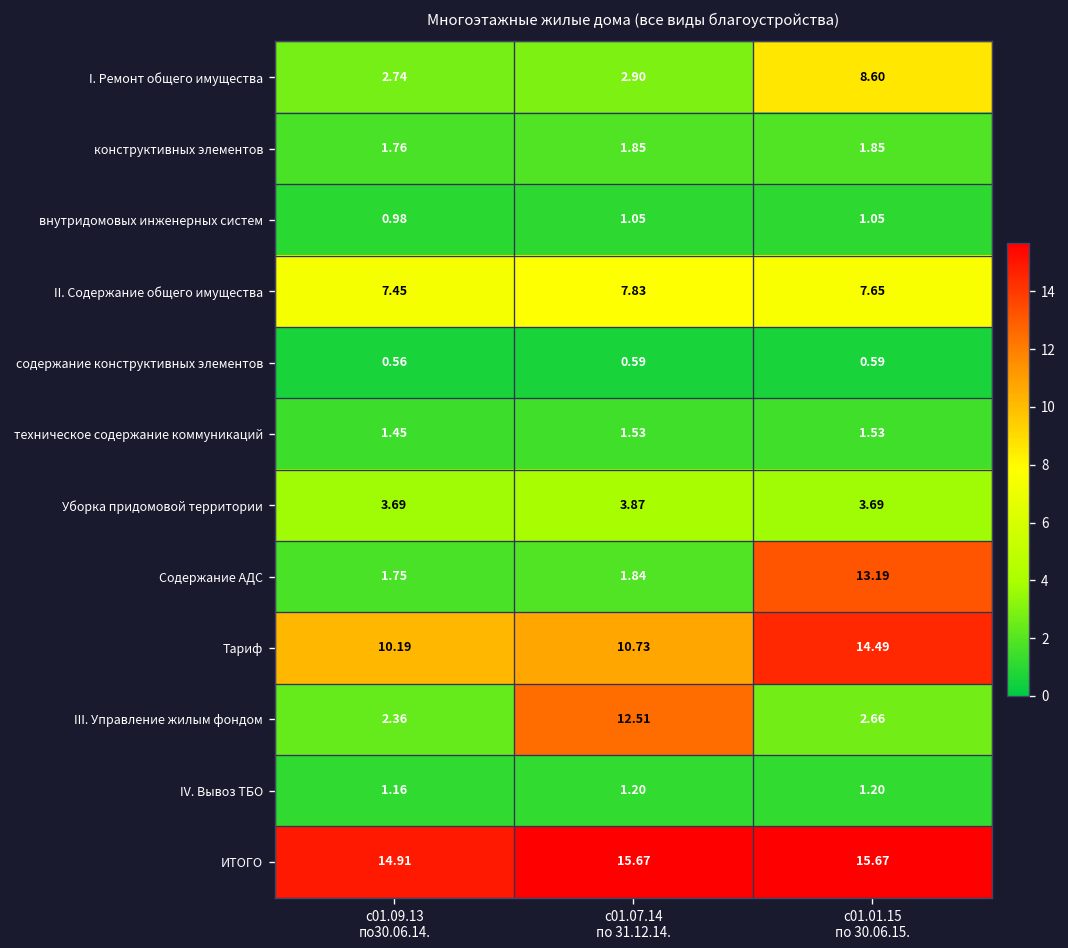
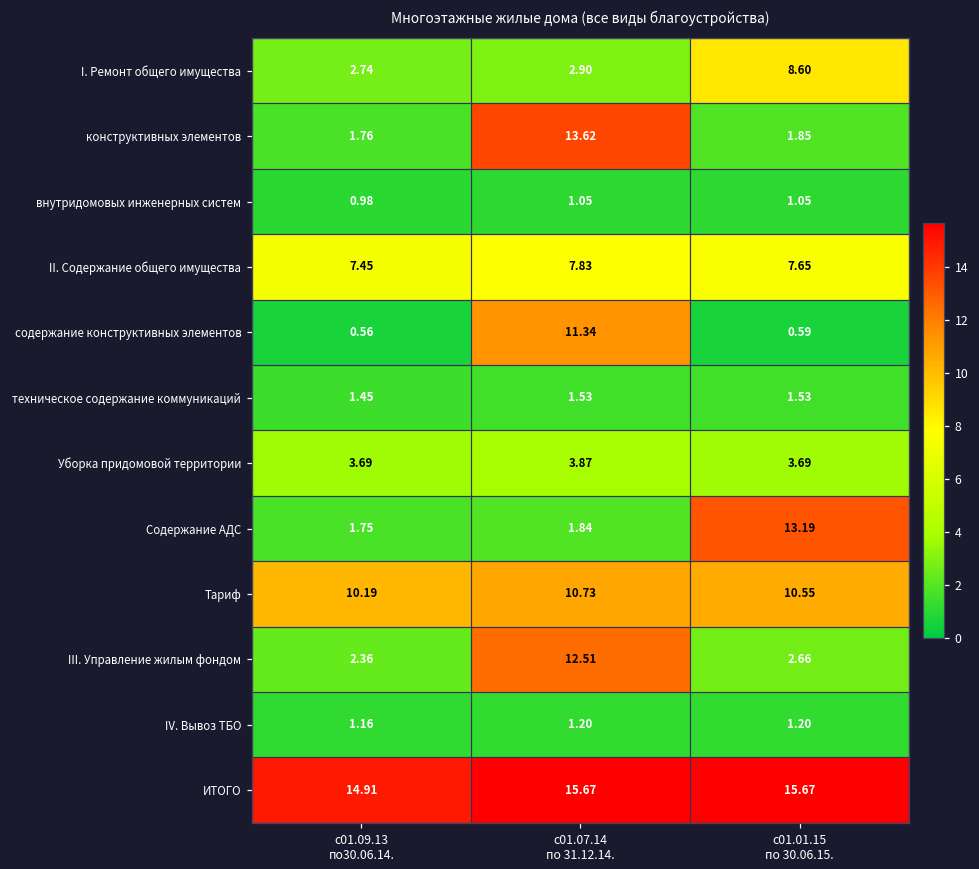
  {
    "I. Ремонт общего имущества": {
      "с01.09.13 по30.06.14.": 2.74,
      "с01.07.14 по 31.12.14.": 2.90,
      "с01.01.15 по 30.06.15.": 8.60
    },
    "конструктивных элементов": {
      "с01.09.13 по30.06.14.": 1.76,
-     "с01.07.14 по 31.12.14.": 1.85,
+     "с01.07.14 по 31.12.14.": 13.62,
      "с01.01.15 по 30.06.15.": 1.85
    },
    "внутридомовых инженерных систем": {
      "с01.09.13 по30.06.14.": 0.98,
      "с01.07.14 по 31.12.14.": 1.05,
      "с01.01.15 по 30.06.15.": 1.05
    },
    "II. Содержание общего имущества": {
      "с01.09.13 по30.06.14.": 7.45,
      "с01.07.14 по 31.12.14.": 7.83,
      "с01.01.15 по 30.06.15.": 7.65
    },
    "содержание конструктивных элементов": {
      "с01.09.13 по30.06.14.": 0.56,
-     "с01.07.14 по 31.12.14.": 0.59,
+     "с01.07.14 по 31.12.14.": 11.34,
      "с01.01.15 по 30.06.15.": 0.59
    },
    "техническое содержание коммуникаций": {
      "с01.09.13 по30.06.14.": 1.45,
      "с01.07.14 по 31.12.14.": 1.53,
      "с01.01.15 по 30.06.15.": 1.53
    },
    "Уборка придомовой территории": {
      "с01.09.13 по30.06.14.": 3.69,
      "с01.07.14 по 31.12.14.": 3.87,
      "с01.01.15 по 30.06.15.": 3.69
    },
    "Содержание АДС": {
      "с01.09.13 по30.06.14.": 1.75,
      "с01.07.14 по 31.12.14.": 1.84,
      "с01.01.15 по 30.06.15.": 13.19
    },
    "Тариф": {
      "с01.09.13 по30.06.14.": 10.19,
      "с01.07.14 по 31.12.14.": 10.73,
-     "с01.01.15 по 30.06.15.": 14.49
+     "с01.01.15 по 30.06.15.": 10.55
    },
    "III. Управление жилым фондом": {
      "с01.09.13 по30.06.14.": 2.36,
      "с01.07.14 по 31.12.14.": 12.51,
      "с01.01.15 по 30.06.15.": 2.66
    },
    "IV. Вывоз ТБО": {
      "с01.09.13 по30.06.14.": 1.16,
      "с01.07.14 по 31.12.14.": 1.20,
      "с01.01.15 по 30.06.15.": 1.20
    },
    "ИТОГО": {
      "с01.09.13 по30.06.14.": 14.91,
      "с01.07.14 по 31.12.14.": 15.67,
      "с01.01.15 по 30.06.15.": 15.67
    }
  }
